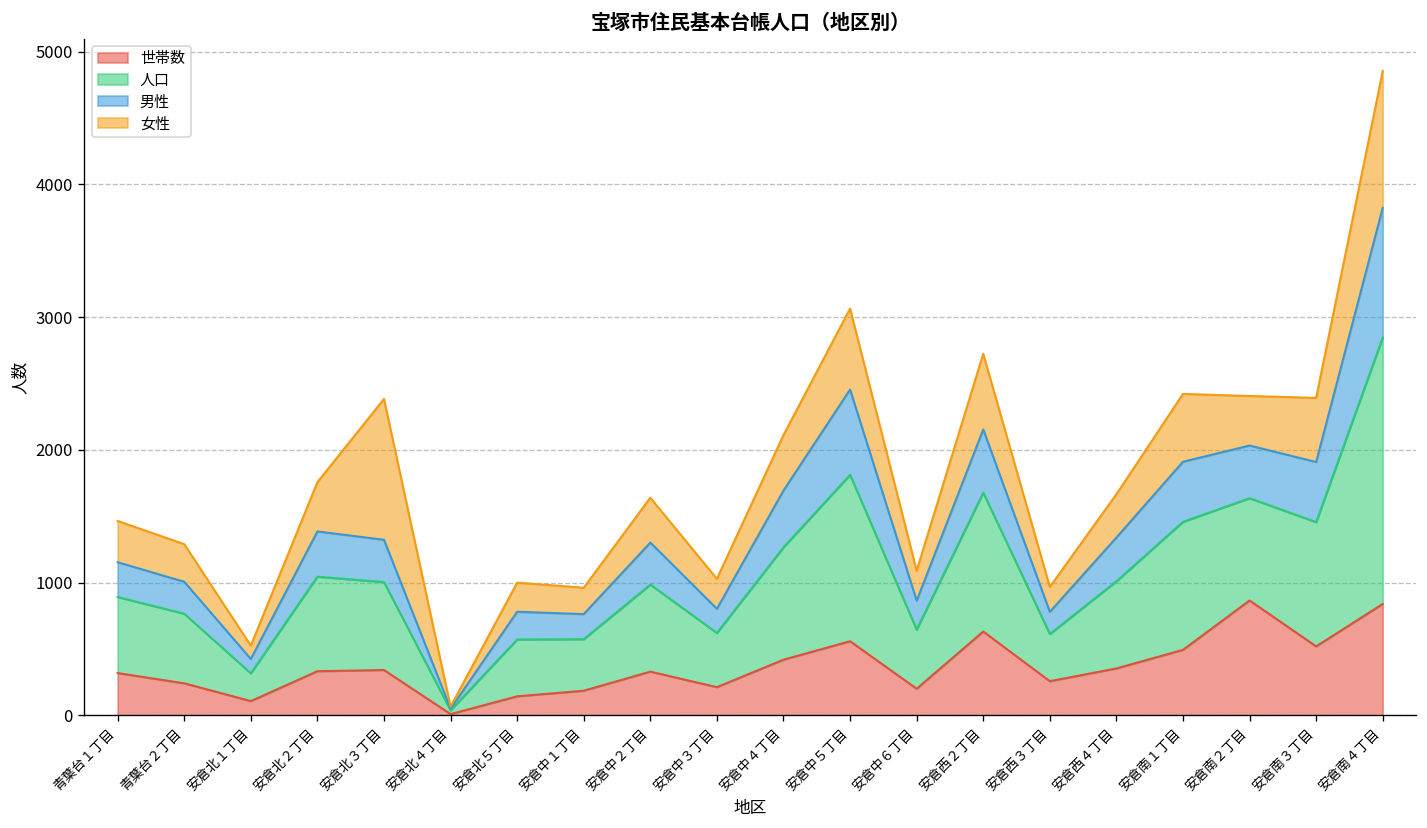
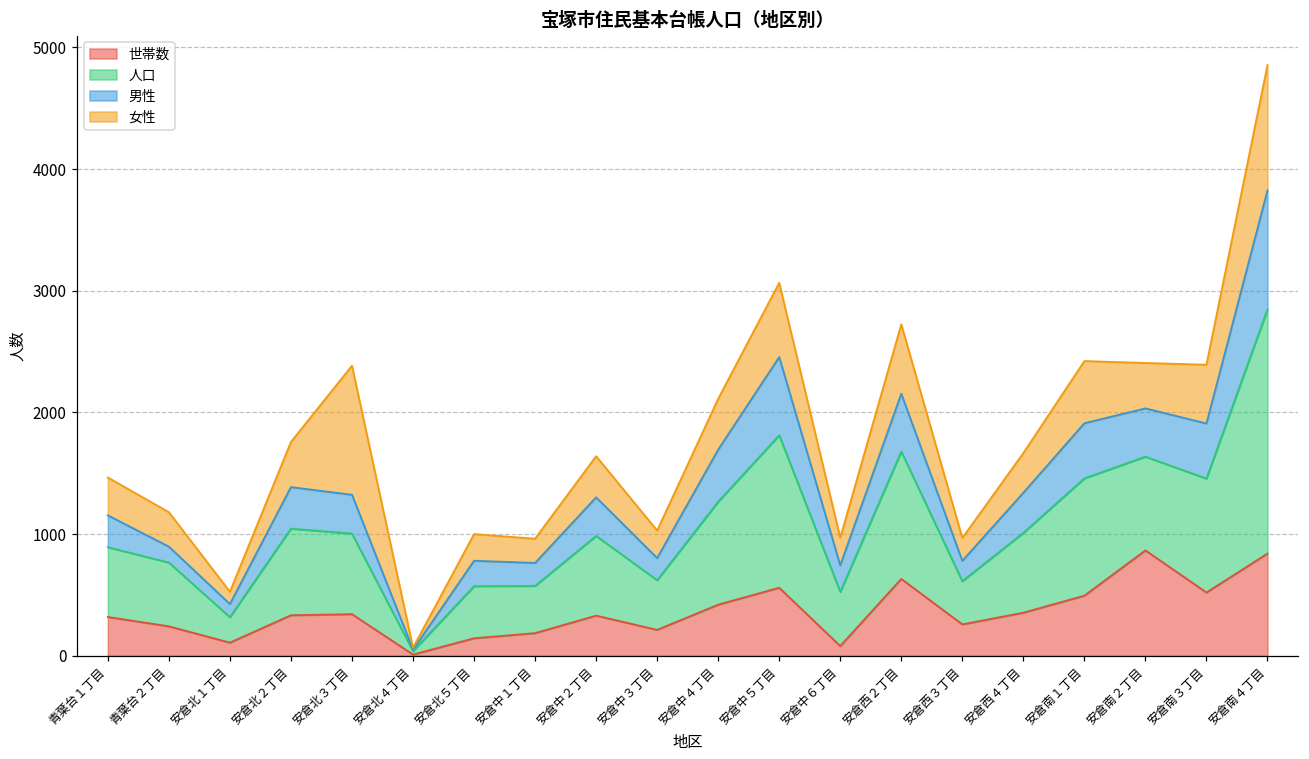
  {
    "世帯数": {
      "青葉台１丁目": 320,
      "青葉台２丁目": 240,
      "安倉北１丁目": 110,
      "安倉北２丁目": 330,
      "安倉北３丁目": 340,
      "安倉北４丁目": 10,
      "安倉北５丁目": 140,
      "安倉中１丁目": 190,
      "安倉中２丁目": 330,
      "安倉中３丁目": 210,
      "安倉中４丁目": 420,
      "安倉中５丁目": 560,
-     "安倉中６丁目": 200,
+     "安倉中６丁目": 80,
      "安倉西２丁目": 630,
      "安倉西３丁目": 260,
      "安倉西４丁目": 350,
      "安倉南１丁目": 490,
      "安倉南２丁目": 870,
      "安倉南３丁目": 520,
      "安倉南４丁目": 840
    },
    "人口": {
      "青葉台１丁目": 570,
      "青葉台２丁目": 520,
      "安倉北１丁目": 210,
      "安倉北２丁目": 710,
      "安倉北３丁目": 660,
      "安倉北５丁目": 430,
      "安倉中１丁目": 390,
      "安倉中２丁目": 660,
      "安倉中３丁目": 410,
      "安倉中４丁目": 850,
      "安倉中５丁目": 1250,
      "安倉中６丁目": 450,
      "安倉西２丁目": 1050,
      "安倉西３丁目": 360,
      "安倉西４丁目": 660,
      "安倉南１丁目": 960,
      "安倉南２丁目": 770,
      "安倉南３丁目": 940,
      "安倉南４丁目": 2010
    },
    "男性": {
      "青葉台１丁目": 260,
-     "青葉台２丁目": 240,
+     "青葉台２丁目": 130,
      "安倉北１丁目": 110,
      "安倉北２丁目": 340,
      "安倉北３丁目": 320,
      "安倉北５丁目": 210,
      "安倉中１丁目": 190,
      "安倉中２丁目": 320,
      "安倉中３丁目": 180,
      "安倉中４丁目": 430,
      "安倉中５丁目": 640,
      "安倉中６丁目": 220,
      "安倉西２丁目": 480,
      "安倉西３丁目": 170,
      "安倉西４丁目": 330,
      "安倉南１丁目": 450,
      "安倉南２丁目": 400,
      "安倉南３丁目": 450,
      "安倉南４丁目": 980
    },
    "女性": {
      "青葉台１丁目": 310,
      "青葉台２丁目": 280,
      "安倉北１丁目": 100,
      "安倉北２丁目": 370,
      "安倉北３丁目": 1060,
      "安倉北５丁目": 220,
      "安倉中１丁目": 200,
      "安倉中２丁目": 340,
      "安倉中３丁目": 230,
      "安倉中４丁目": 420,
      "安倉中５丁目": 610,
      "安倉中６丁目": 230,
      "安倉西２丁目": 570,
      "安倉西３丁目": 190,
      "安倉西４丁目": 330,
      "安倉南１丁目": 510,
      "安倉南２丁目": 370,
      "安倉南３丁目": 480,
      "安倉南４丁目": 1030
    }
  }
